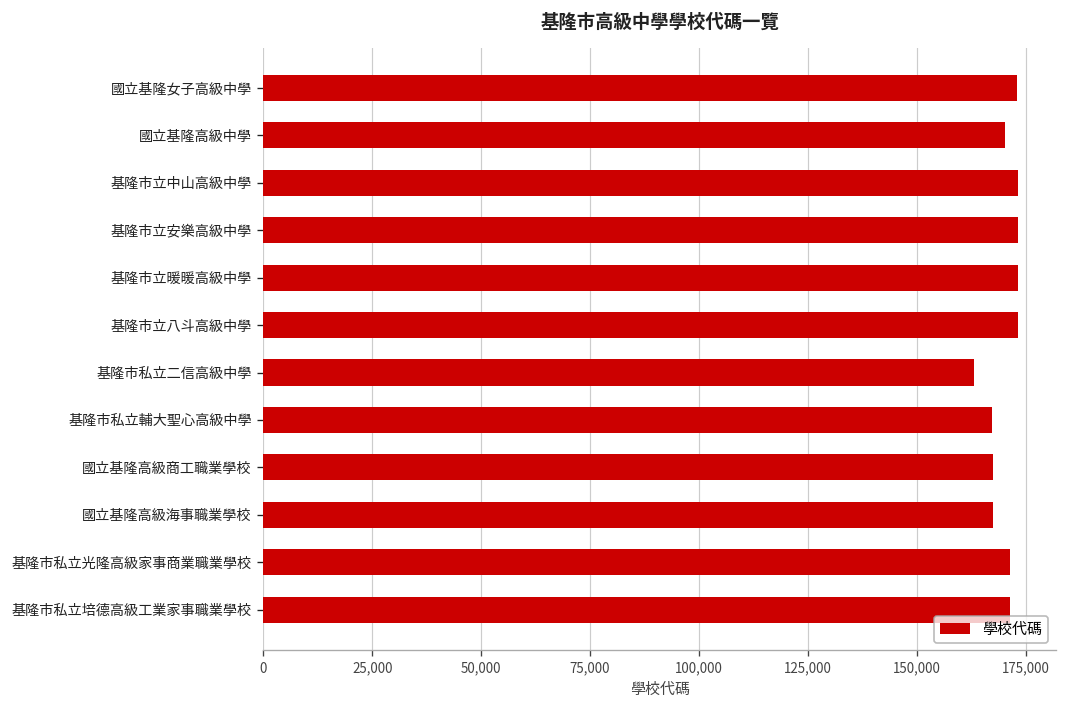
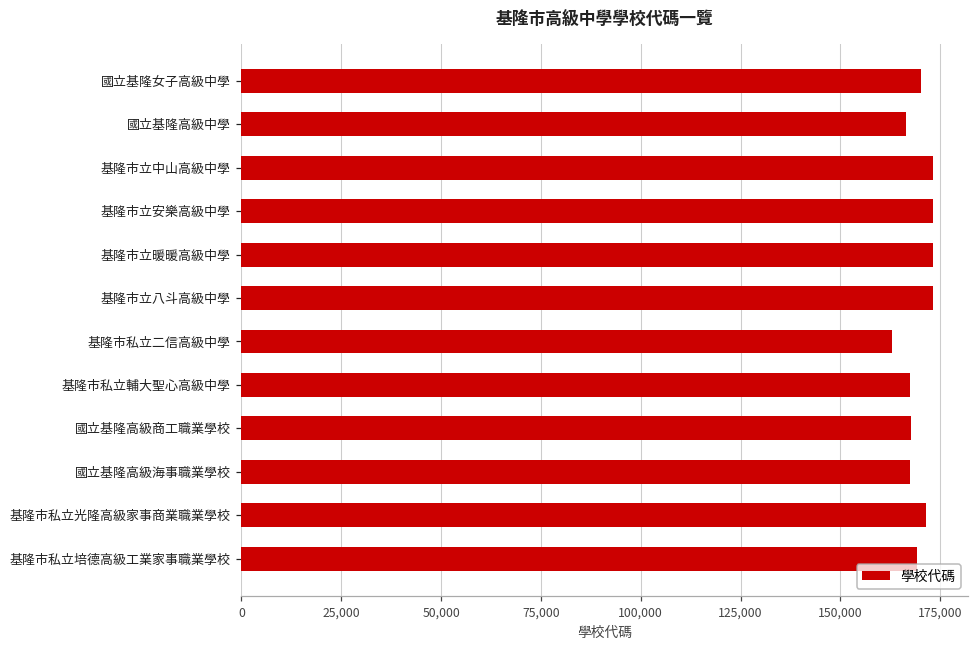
  {
-   "國立基隆女子高級中學": "173,000",
-   "國立基隆高級中學": "170,000",
+   "國立基隆女子高級中學": "170,000",
+   "國立基隆高級中學": "166,000",
    "基隆市立中山高級中學": "173,000",
    "基隆市立安樂高級中學": "173,000",
    "基隆市立暖暖高級中學": "173,000",
    "基隆市立八斗高級中學": "173,000",
    "基隆市私立二信高級中學": "163,000",
    "基隆市私立輔大聖心高級中學": "167,000",
    "國立基隆高級商工職業學校": "168,000",
    "國立基隆高級海事職業學校": "167,000",
    "基隆市私立光隆高級家事商業職業學校": "171,000",
-   "基隆市私立培德高級工業家事職業學校": "171,000"
+   "基隆市私立培德高級工業家事職業學校": "169,000"
  }
